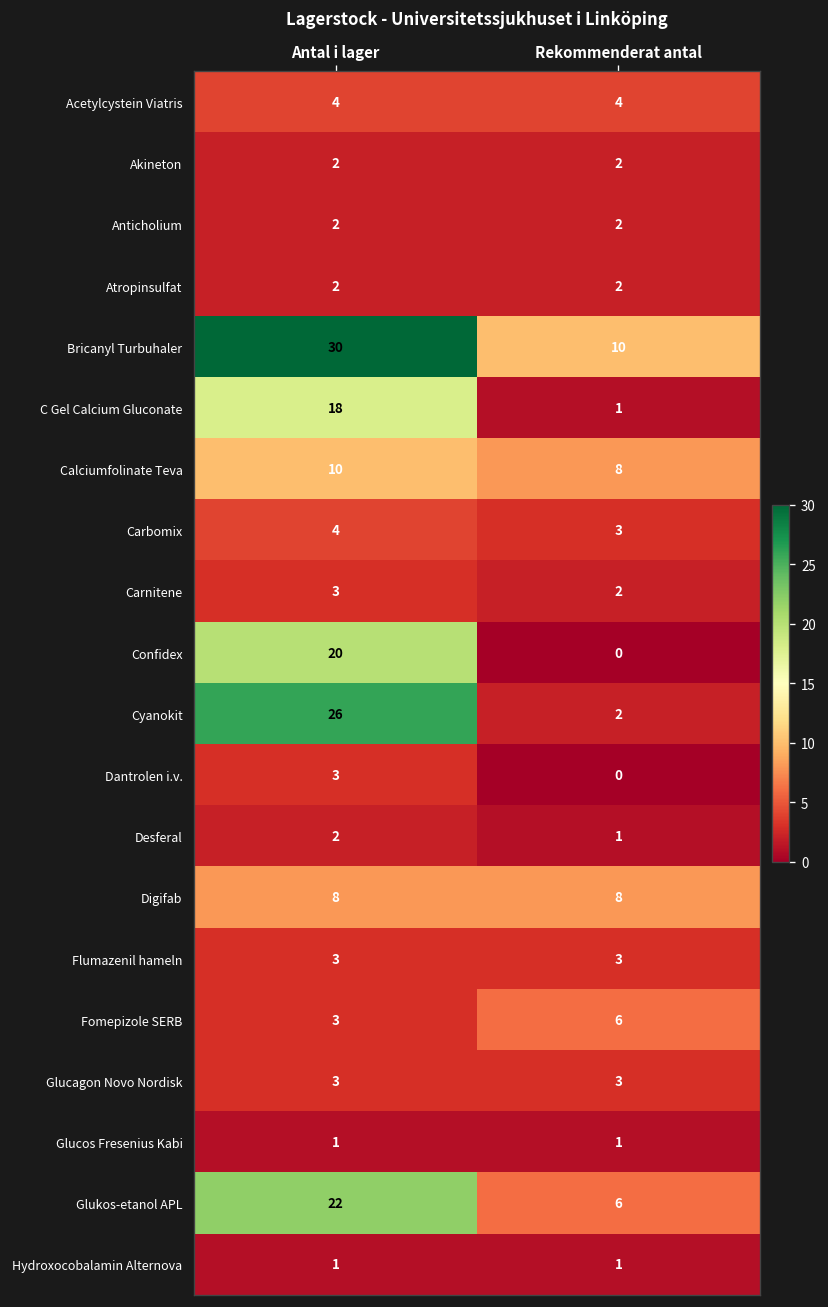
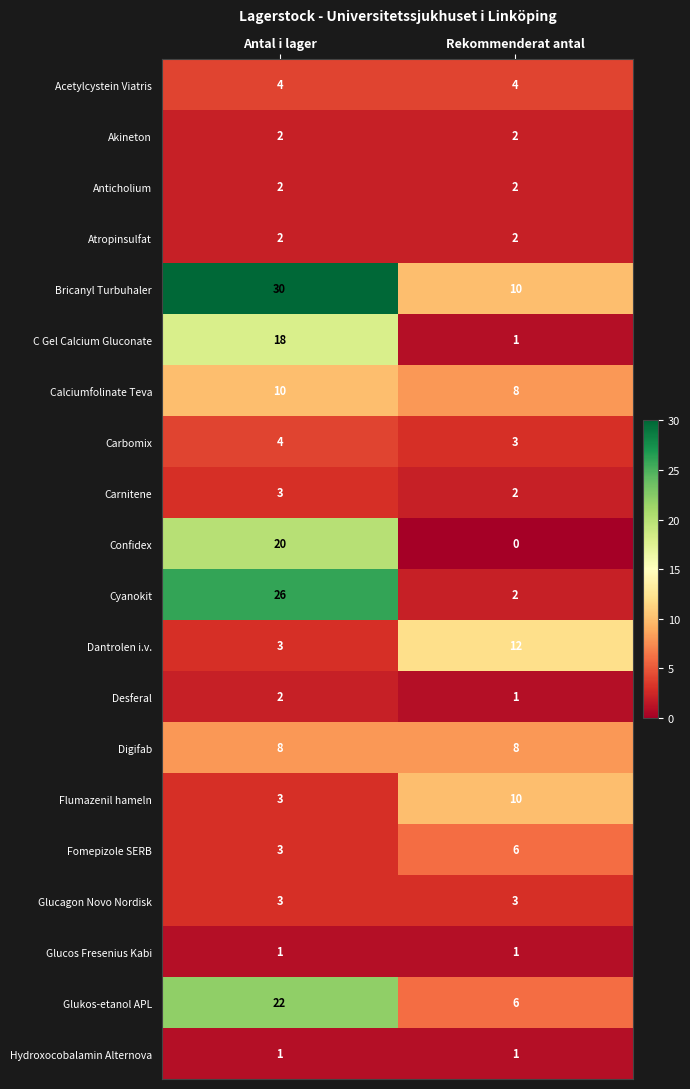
  {
    "Acetylcystein Viatris": {
      "Antal i lager": 4,
      "Rekommenderat antal": 4
    },
    "Akineton": {
      "Antal i lager": 2,
      "Rekommenderat antal": 2
    },
    "Anticholium": {
      "Antal i lager": 2,
      "Rekommenderat antal": 2
    },
    "Atropinsulfat": {
      "Antal i lager": 2,
      "Rekommenderat antal": 2
    },
    "Bricanyl Turbuhaler": {
      "Antal i lager": 30,
      "Rekommenderat antal": 10
    },
    "C Gel Calcium Gluconate": {
      "Antal i lager": 18,
      "Rekommenderat antal": 1
    },
    "Calciumfolinate Teva": {
      "Antal i lager": 10,
      "Rekommenderat antal": 8
    },
    "Carbomix": {
      "Antal i lager": 4,
      "Rekommenderat antal": 3
    },
    "Carnitene": {
      "Antal i lager": 3,
      "Rekommenderat antal": 2
    },
    "Confidex": {
      "Antal i lager": 20,
      "Rekommenderat antal": 0
    },
    "Cyanokit": {
      "Antal i lager": 26,
      "Rekommenderat antal": 2
    },
    "Dantrolen i.v.": {
      "Antal i lager": 3,
-     "Rekommenderat antal": 0
+     "Rekommenderat antal": 12
    },
    "Desferal": {
      "Antal i lager": 2,
      "Rekommenderat antal": 1
    },
    "Digifab": {
      "Antal i lager": 8,
      "Rekommenderat antal": 8
    },
    "Flumazenil hameln": {
      "Antal i lager": 3,
-     "Rekommenderat antal": 3
+     "Rekommenderat antal": 10
    },
    "Fomepizole SERB": {
      "Antal i lager": 3,
      "Rekommenderat antal": 6
    },
    "Glucagon Novo Nordisk": {
      "Antal i lager": 3,
      "Rekommenderat antal": 3
    },
    "Glucos Fresenius Kabi": {
      "Antal i lager": 1,
      "Rekommenderat antal": 1
    },
    "Glukos-etanol APL": {
      "Antal i lager": 22,
      "Rekommenderat antal": 6
    },
    "Hydroxocobalamin Alternova": {
      "Antal i lager": 1,
      "Rekommenderat antal": 1
    }
  }
